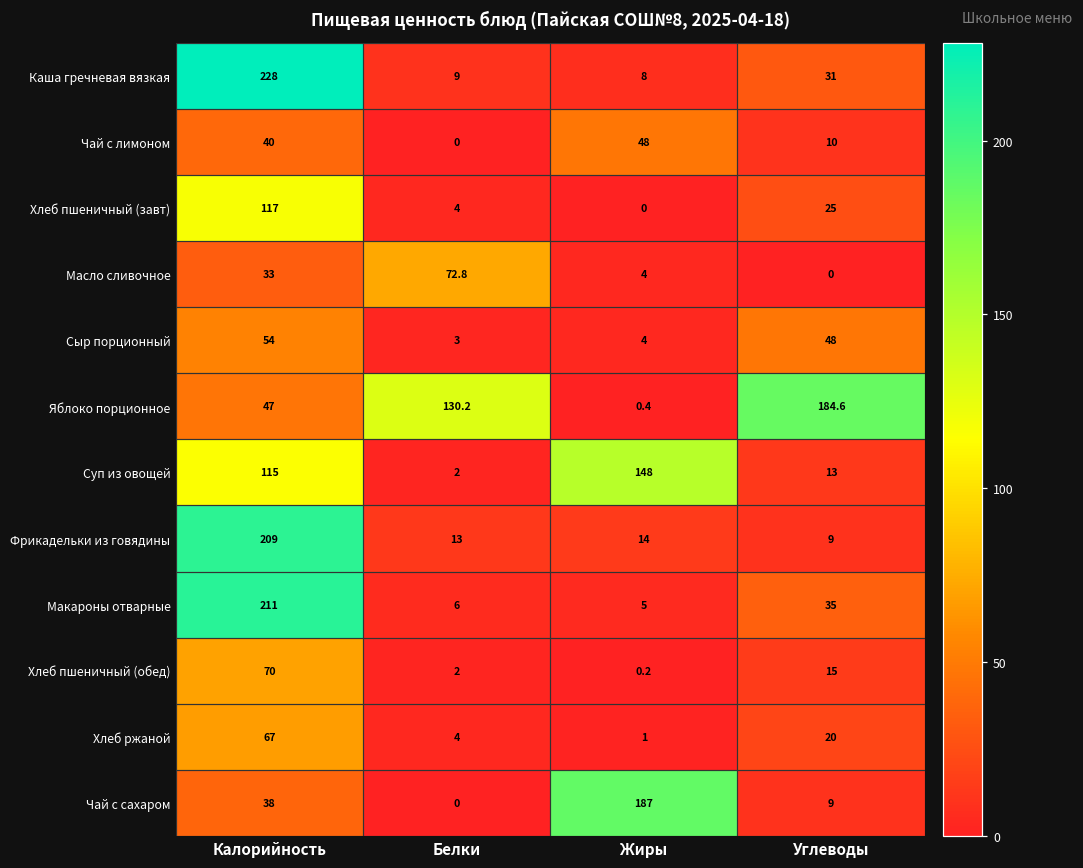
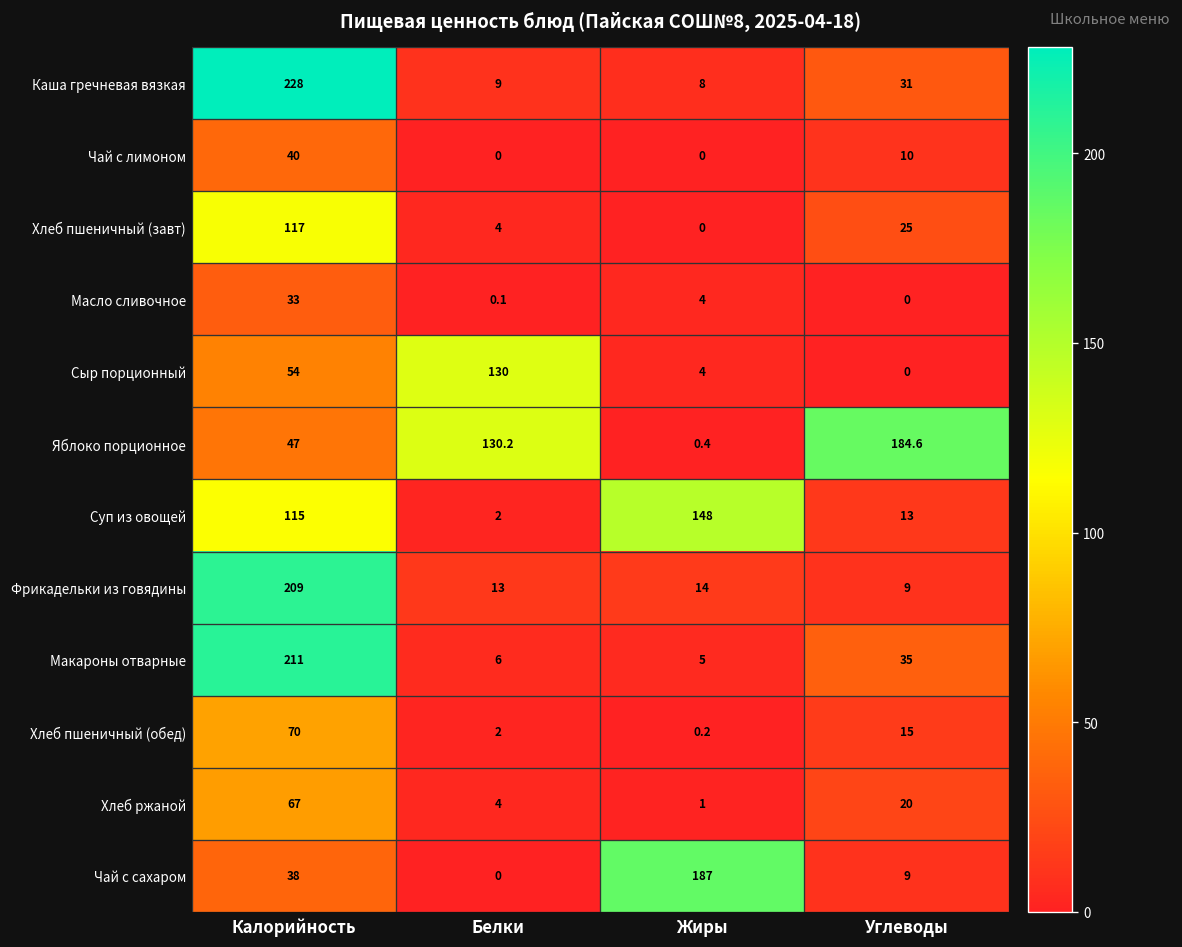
  {
    "Каша гречневая вязкая": {
      "Калорийность": 228,
      "Белки": 9,
      "Жиры": 8,
      "Углеводы": 31
    },
    "Чай с лимоном": {
      "Калорийность": 40,
      "Белки": 0,
-     "Жиры": 48,
+     "Жиры": 0,
      "Углеводы": 10
    },
    "Хлеб пшеничный (завт)": {
      "Калорийность": 117,
      "Белки": 4,
      "Жиры": 0,
      "Углеводы": 25
    },
    "Масло сливочное": {
      "Калорийность": 33,
-     "Белки": 72.8,
+     "Белки": 0.1,
      "Жиры": 4,
      "Углеводы": 0
    },
    "Сыр порционный": {
      "Калорийность": 54,
-     "Белки": 3,
+     "Белки": 130,
      "Жиры": 4,
-     "Углеводы": 48
+     "Углеводы": 0
    },
    "Яблоко порционное": {
      "Калорийность": 47,
      "Белки": 130.2,
      "Жиры": 0.4,
      "Углеводы": 184.6
    },
    "Суп из овощей": {
      "Калорийность": 115,
      "Белки": 2,
      "Жиры": 148,
      "Углеводы": 13
    },
    "Фрикадельки из говядины": {
      "Калорийность": 209,
      "Белки": 13,
      "Жиры": 14,
      "Углеводы": 9
    },
    "Макароны отварные": {
      "Калорийность": 211,
      "Белки": 6,
      "Жиры": 5,
      "Углеводы": 35
    },
    "Хлеб пшеничный (обед)": {
      "Калорийность": 70,
      "Белки": 2,
      "Жиры": 0.2,
      "Углеводы": 15
    },
    "Хлеб ржаной": {
      "Калорийность": 67,
      "Белки": 4,
      "Жиры": 1,
      "Углеводы": 20
    },
    "Чай с сахаром": {
      "Калорийность": 38,
      "Белки": 0,
      "Жиры": 187,
      "Углеводы": 9
    }
  }
